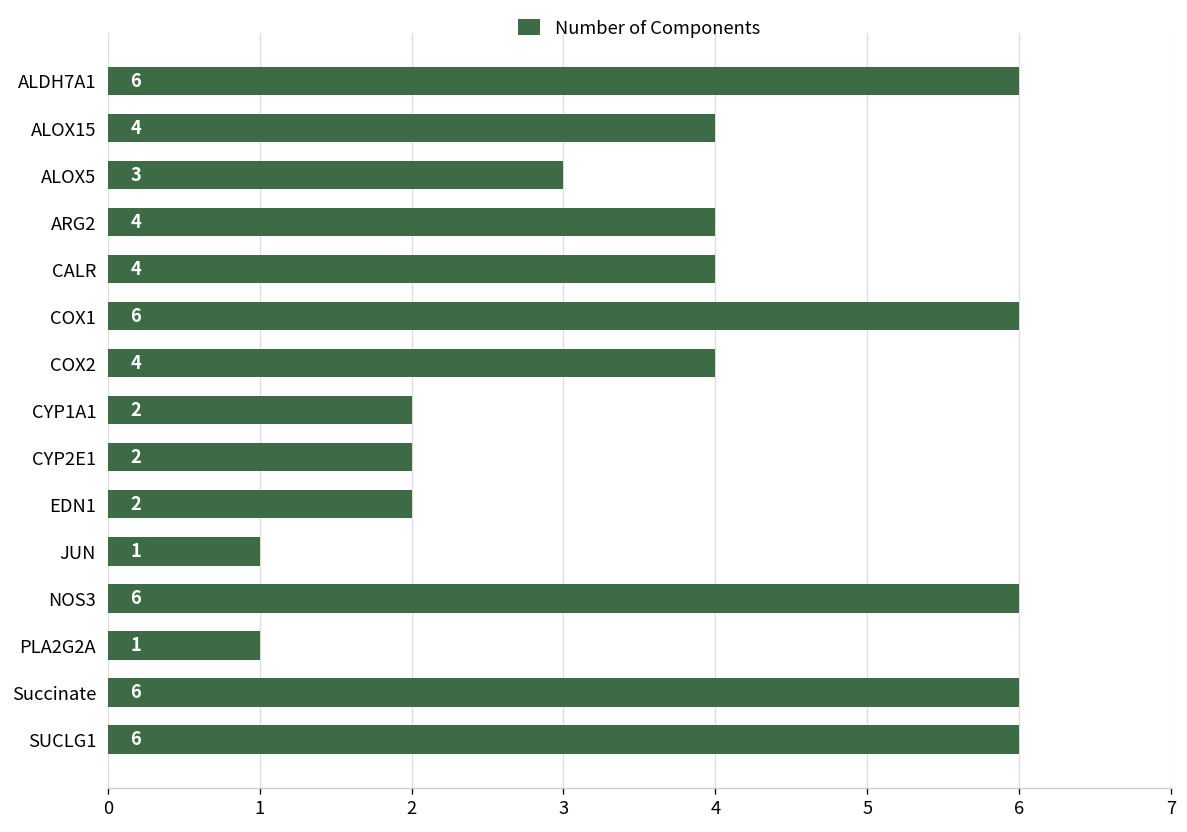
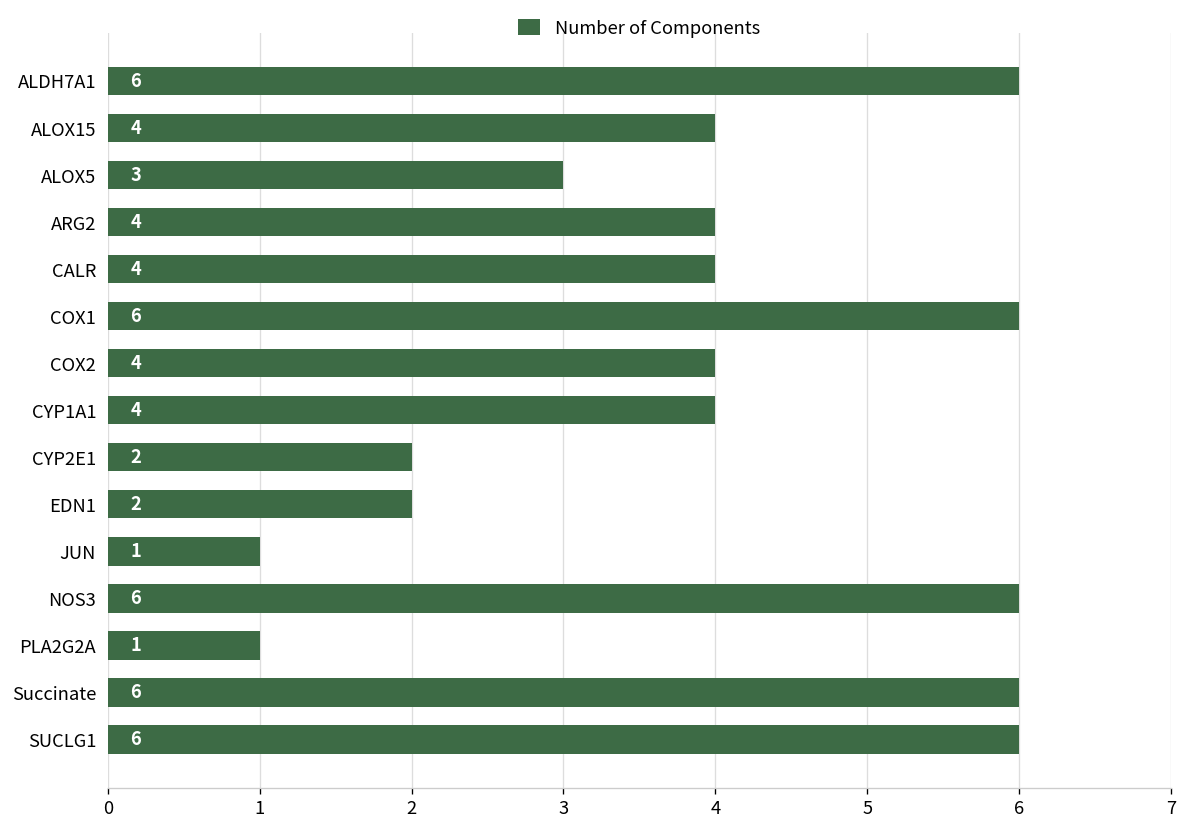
  {
    "ALDH7A1": 6,
    "ALOX15": 4,
    "ALOX5": 3,
    "ARG2": 4,
    "CALR": 4,
    "COX1": 6,
    "COX2": 4,
-   "CYP1A1": 2,
+   "CYP1A1": 4,
    "CYP2E1": 2,
    "EDN1": 2,
    "JUN": 1,
    "NOS3": 6,
    "PLA2G2A": 1,
    "Succinate": 6,
    "SUCLG1": 6
  }
